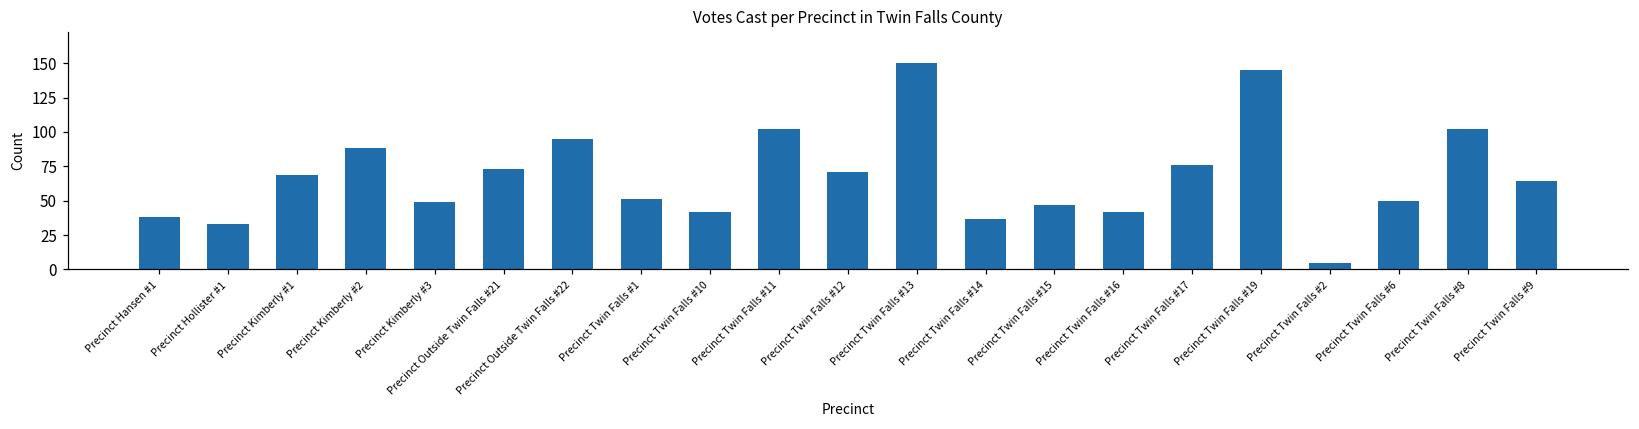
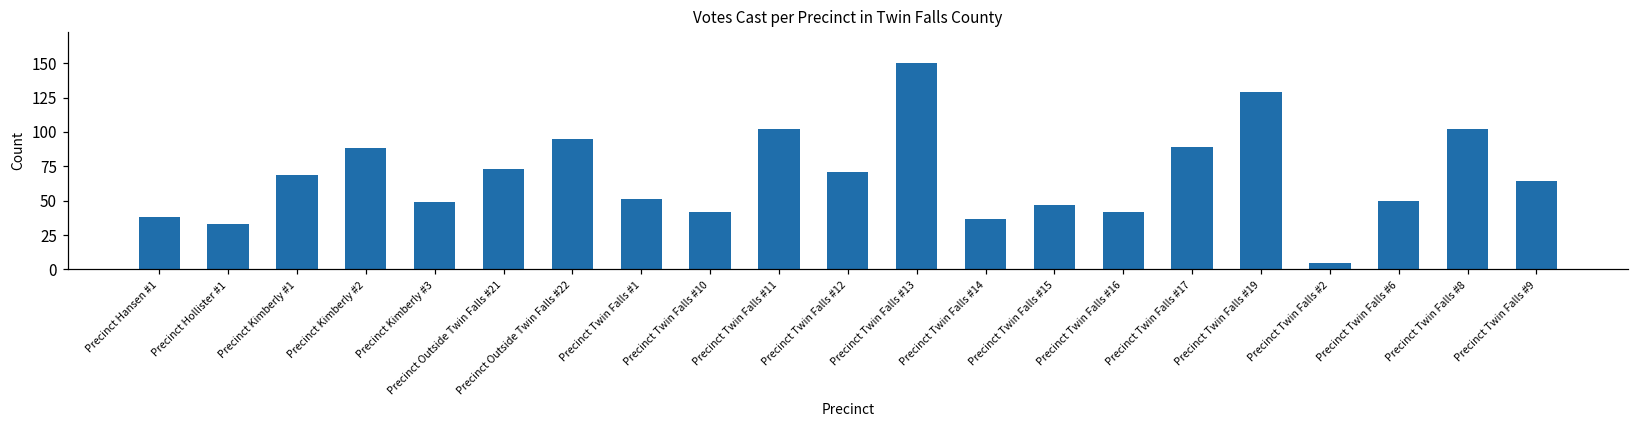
  {
    "Precinct Hansen #1": 38,
    "Precinct Hollister #1": 33,
    "Precinct Kimberly #1": 69,
    "Precinct Kimberly #2": 88,
    "Precinct Kimberly #3": 49,
    "Precinct Outside Twin Falls #21": 73,
    "Precinct Outside Twin Falls #22": 95,
    "Precinct Twin Falls #1": 51,
    "Precinct Twin Falls #10": 42,
    "Precinct Twin Falls #11": 102,
    "Precinct Twin Falls #12": 71,
    "Precinct Twin Falls #13": 150,
    "Precinct Twin Falls #14": 37,
    "Precinct Twin Falls #15": 47,
    "Precinct Twin Falls #16": 42,
-   "Precinct Twin Falls #17": 76,
-   "Precinct Twin Falls #19": 145,
+   "Precinct Twin Falls #17": 89,
+   "Precinct Twin Falls #19": 129,
    "Precinct Twin Falls #2": 5,
    "Precinct Twin Falls #6": 50,
    "Precinct Twin Falls #8": 102,
    "Precinct Twin Falls #9": 64
  }
